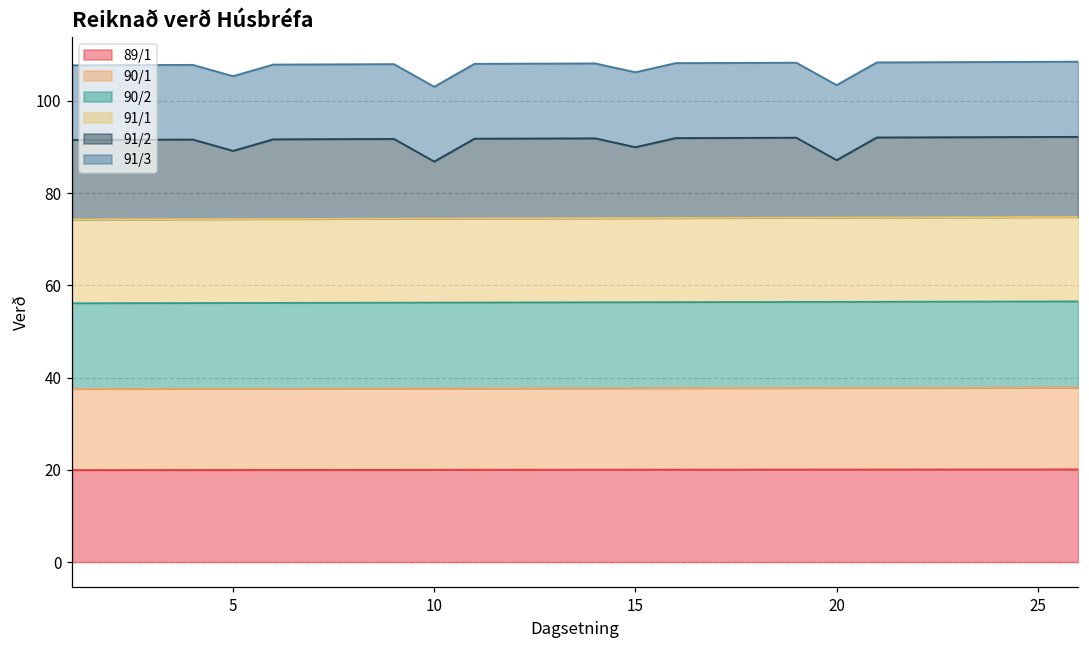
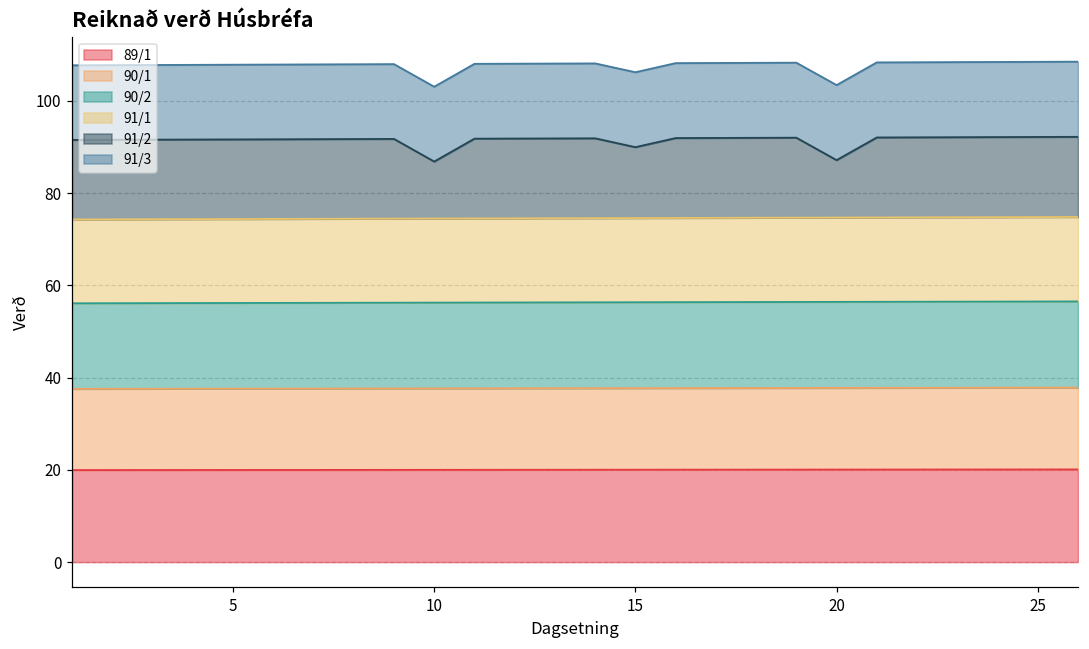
  {
    "89/1": {
      "5": 20,
      "10": 20,
      "15": 20,
      "20": 20,
      "25": 20
    },
    "91/2": {
-     "5": 15,
+     "5": 17,
      "10": 12,
      "15": 15,
      "20": 12,
      "25": 17
    }
  }
